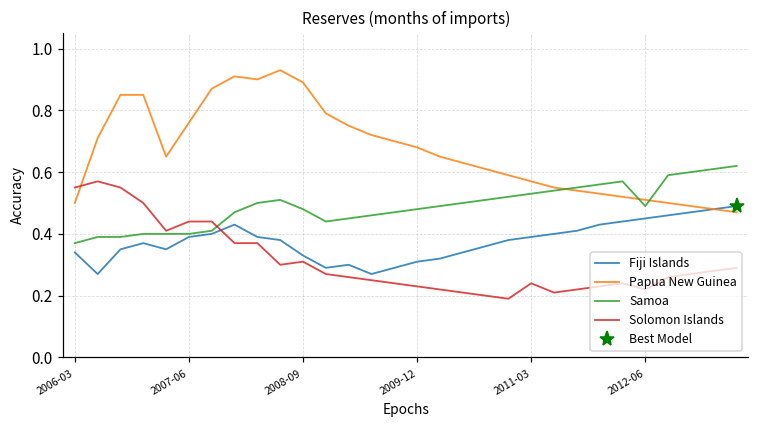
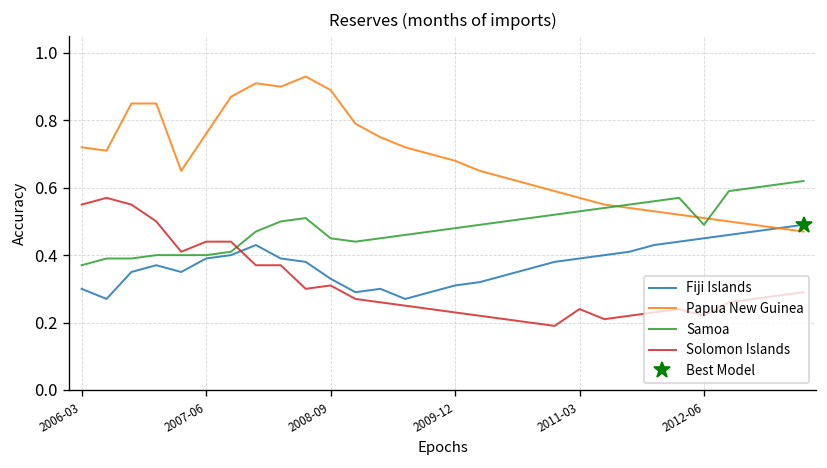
  {
    "Fiji Islands": {
-     "2006-03": 0.34,
+     "2006-03": 0.30,
      "2007-06": 0.39,
      "2008-09": 0.33,
      "2009-12": 0.31,
      "2011-03": 0.39,
      "2012-06": 0.45
    },
    "Papua New Guinea": {
-     "2006-03": 0.50,
+     "2006-03": 0.72,
      "2007-06": 0.76,
      "2008-09": 0.89,
      "2009-12": 0.68,
      "2011-03": 0.57,
      "2012-06": 0.51
    },
    "Samoa": {
      "2006-03": 0.37,
      "2007-06": 0.40,
-     "2008-09": 0.48,
+     "2008-09": 0.45,
      "2009-12": 0.48,
      "2011-03": 0.53,
      "2012-06": 0.49
    },
    "Solomon Islands": {
      "2006-03": 0.55,
      "2007-06": 0.44,
      "2008-09": 0.31,
      "2009-12": 0.23,
      "2011-03": 0.24
    }
  }
